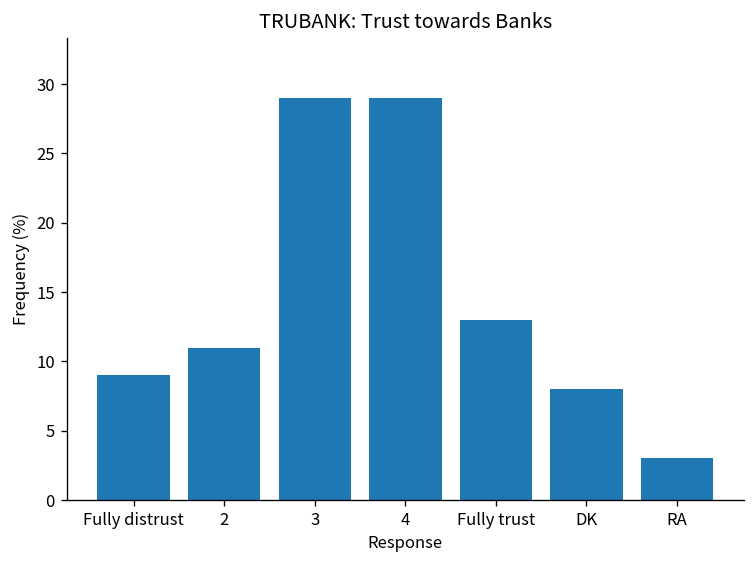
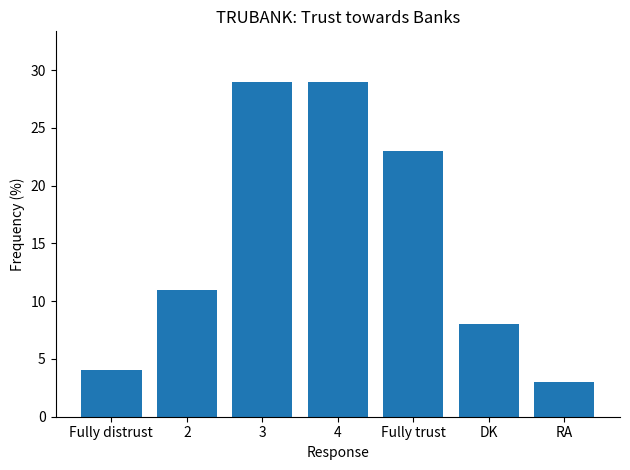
  {
-   "Fully distrust": 9,
+   "Fully distrust": 4,
    "2": 11,
    "3": 29,
    "4": 29,
-   "Fully trust": 13,
+   "Fully trust": 23,
    "DK": 8,
    "RA": 3
  }
